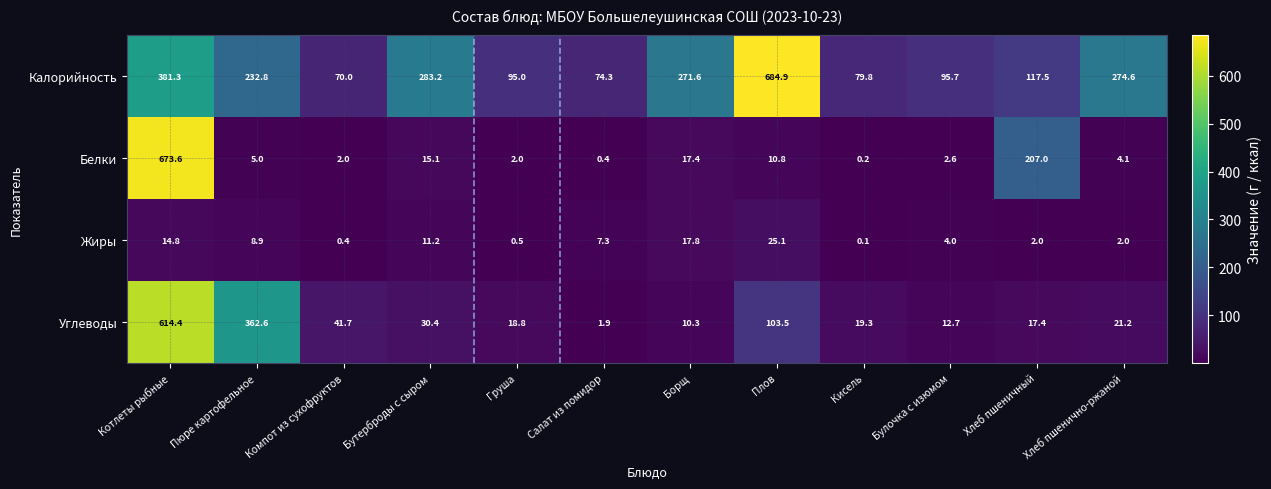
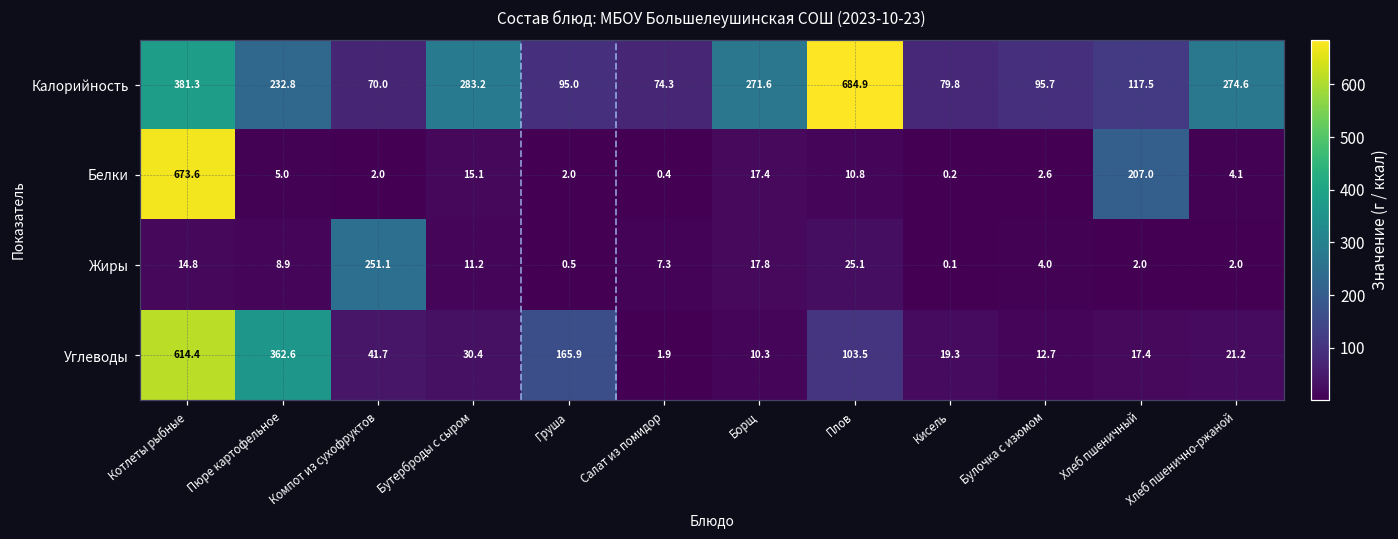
  {
    "Калорийность": {
      "Котлеты рыбные": 381.3,
      "Пюре картофельное": 232.8,
      "Компот из сухофруктов": 70.0,
      "Бутерброды с сыром": 283.2,
      "Груша": 95.0,
      "Салат из помидор": 74.3,
      "Борщ": 271.6,
      "Плов": 684.9,
      "Кисель": 79.8,
      "Булочка с изюмом": 95.7,
      "Хлеб пшеничный": 117.5,
      "Хлеб пшенично-ржаной": 274.6
    },
    "Белки": {
      "Котлеты рыбные": 673.6,
      "Пюре картофельное": 5.0,
      "Компот из сухофруктов": 2.0,
      "Бутерброды с сыром": 15.1,
      "Груша": 2.0,
      "Салат из помидор": 0.4,
      "Борщ": 17.4,
      "Плов": 10.8,
      "Кисель": 0.2,
      "Булочка с изюмом": 2.6,
      "Хлеб пшеничный": 207.0,
      "Хлеб пшенично-ржаной": 4.1
    },
    "Жиры": {
      "Котлеты рыбные": 14.8,
      "Пюре картофельное": 8.9,
-     "Компот из сухофруктов": 0.4,
+     "Компот из сухофруктов": 251.1,
      "Бутерброды с сыром": 11.2,
      "Груша": 0.5,
      "Салат из помидор": 7.3,
      "Борщ": 17.8,
      "Плов": 25.1,
      "Кисель": 0.1,
      "Булочка с изюмом": 4.0,
      "Хлеб пшеничный": 2.0,
      "Хлеб пшенично-ржаной": 2.0
    },
    "Углеводы": {
      "Котлеты рыбные": 614.4,
      "Пюре картофельное": 362.6,
      "Компот из сухофруктов": 41.7,
      "Бутерброды с сыром": 30.4,
-     "Груша": 18.8,
+     "Груша": 165.9,
      "Салат из помидор": 1.9,
      "Борщ": 10.3,
      "Плов": 103.5,
      "Кисель": 19.3,
      "Булочка с изюмом": 12.7,
      "Хлеб пшеничный": 17.4,
      "Хлеб пшенично-ржаной": 21.2
    }
  }
